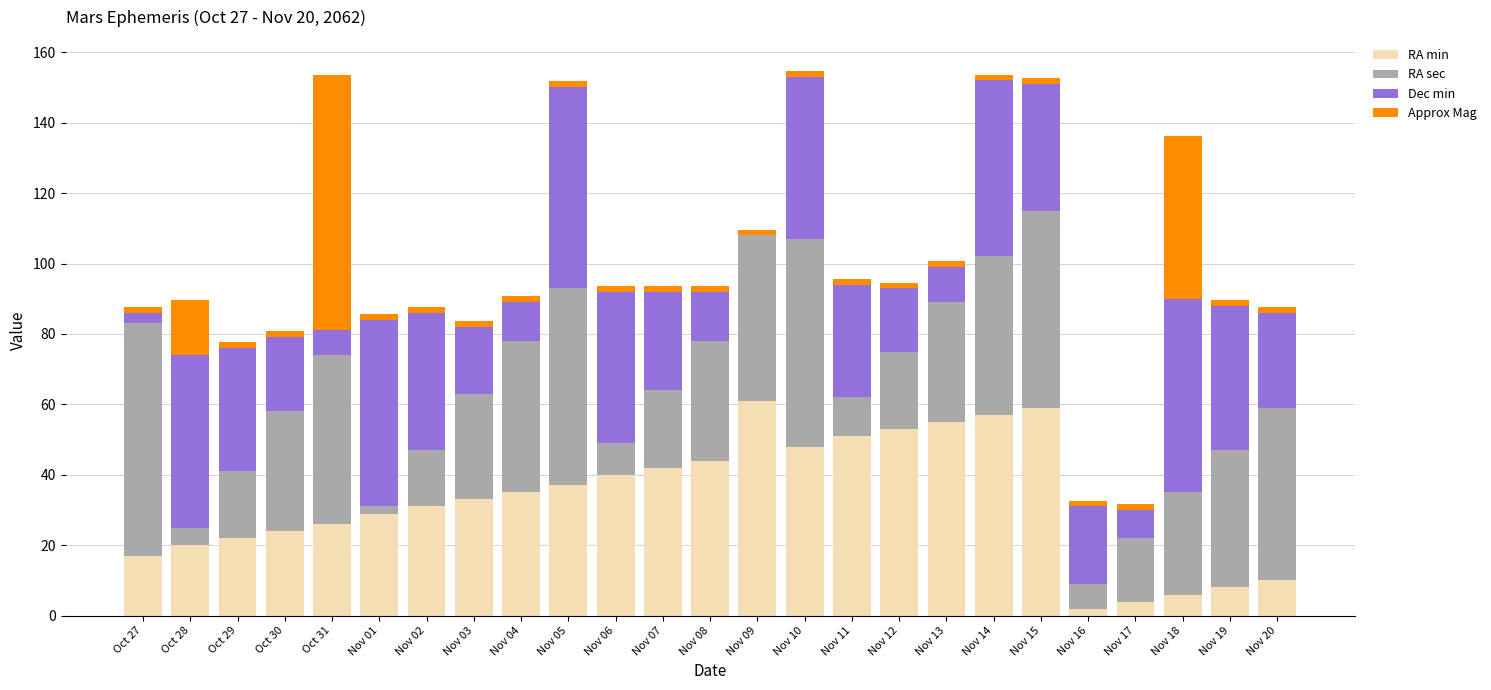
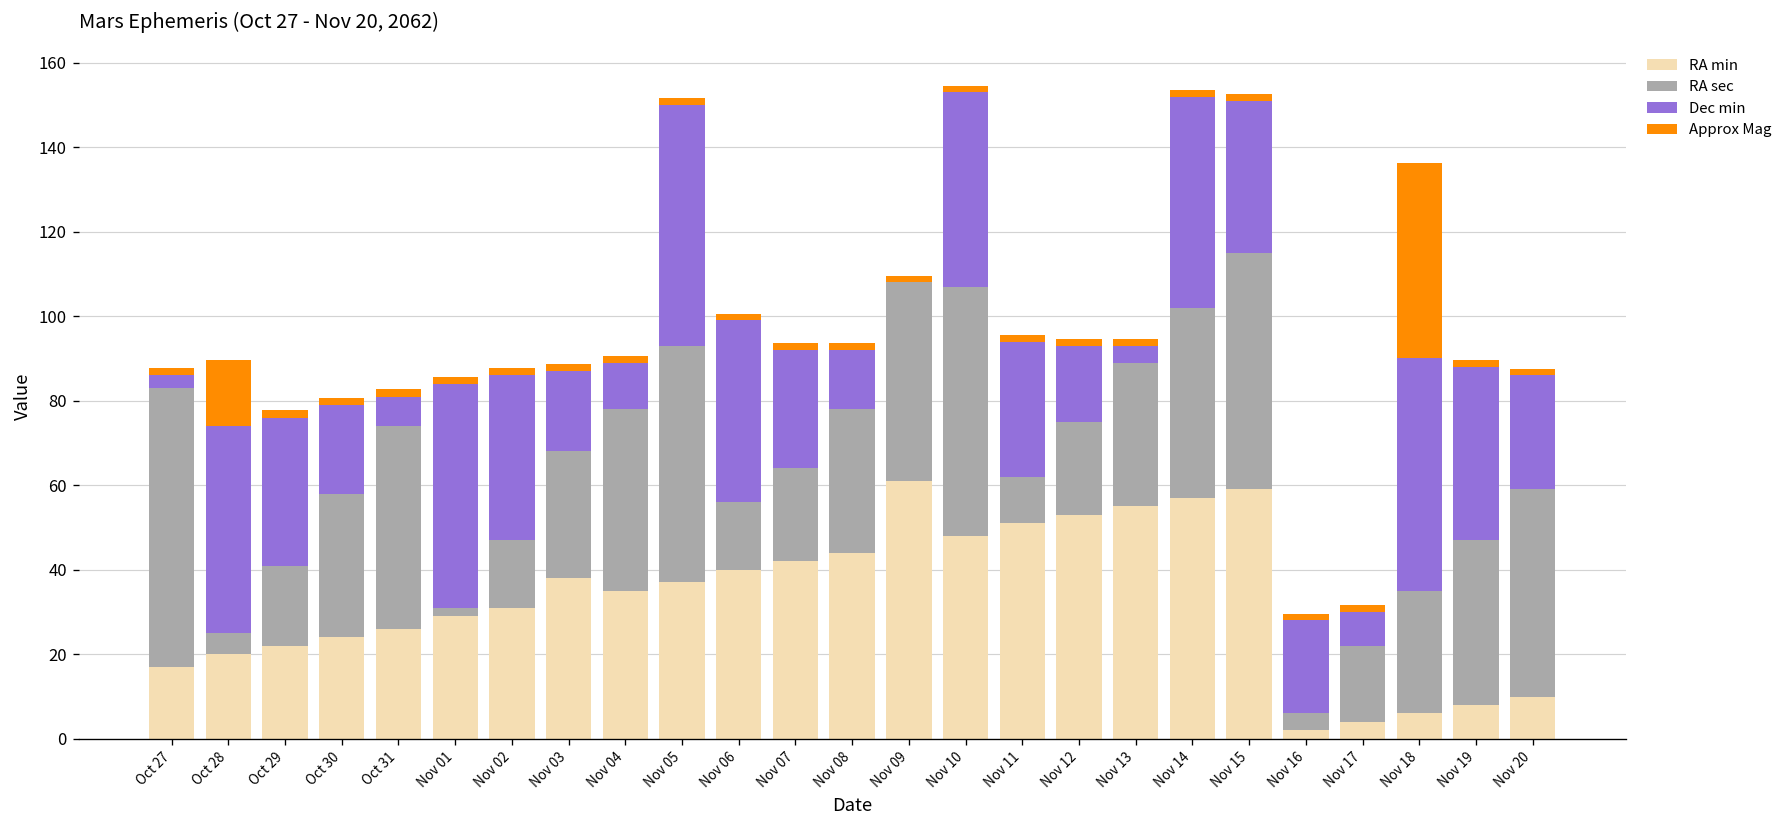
  {
    "RA min": {
      "Oct 27": 17,
      "Oct 28": 20,
      "Oct 29": 22,
      "Oct 30": 24,
      "Oct 31": 26,
      "Nov 01": 29,
      "Nov 02": 31,
-     "Nov 03": 33,
+     "Nov 03": 38,
      "Nov 04": 35,
      "Nov 05": 37,
      "Nov 06": 40,
      "Nov 07": 42,
      "Nov 08": 44,
      "Nov 09": 61,
      "Nov 10": 48,
      "Nov 11": 51,
      "Nov 12": 53,
      "Nov 13": 55,
      "Nov 14": 57,
      "Nov 15": 59,
      "Nov 16": 2,
      "Nov 17": 4,
      "Nov 18": 6,
      "Nov 19": 8,
      "Nov 20": 10
    },
    "RA sec": {
      "Oct 27": 66,
      "Oct 28": 5,
      "Oct 29": 19,
      "Oct 30": 34,
      "Oct 31": 48,
      "Nov 01": 2,
      "Nov 02": 16,
      "Nov 03": 30,
      "Nov 04": 43,
      "Nov 05": 56,
-     "Nov 06": 9,
+     "Nov 06": 16,
      "Nov 07": 22,
      "Nov 08": 34,
      "Nov 09": 47,
      "Nov 10": 59,
      "Nov 11": 11,
      "Nov 12": 22,
      "Nov 13": 34,
      "Nov 14": 45,
      "Nov 15": 56,
-     "Nov 16": 7,
+     "Nov 16": 4,
      "Nov 17": 18,
      "Nov 18": 29,
      "Nov 19": 39,
      "Nov 20": 49
    },
    "Dec min": {
      "Oct 27": 3,
      "Oct 28": 49,
      "Oct 29": 35,
      "Oct 30": 21,
      "Oct 31": 7,
      "Nov 01": 53,
      "Nov 02": 39,
      "Nov 03": 19,
      "Nov 04": 11,
      "Nov 05": 57,
      "Nov 06": 43,
      "Nov 07": 28,
      "Nov 08": 14,
      "Nov 09": 0,
      "Nov 10": 46,
      "Nov 11": 32,
      "Nov 12": 18,
-     "Nov 13": 10,
+     "Nov 13": 4,
      "Nov 14": 50,
      "Nov 15": 36,
      "Nov 16": 22,
      "Nov 17": 8,
      "Nov 18": 55,
      "Nov 19": 41,
      "Nov 20": 27
    },
    "Approx Mag": {
      "Oct 27": 2,
      "Oct 28": 16,
      "Oct 29": 2,
      "Oct 30": 2,
-     "Oct 31": 73,
+     "Oct 31": 2,
      "Nov 01": 2,
      "Nov 02": 2,
      "Nov 03": 2,
      "Nov 04": 2,
      "Nov 05": 2,
      "Nov 06": 2,
      "Nov 07": 2,
      "Nov 08": 2,
      "Nov 09": 2,
      "Nov 10": 2,
      "Nov 11": 2,
      "Nov 12": 2,
      "Nov 13": 2,
      "Nov 14": 2,
      "Nov 15": 2,
      "Nov 16": 2,
      "Nov 17": 2,
      "Nov 18": 46,
      "Nov 19": 2,
      "Nov 20": 2
    }
  }
